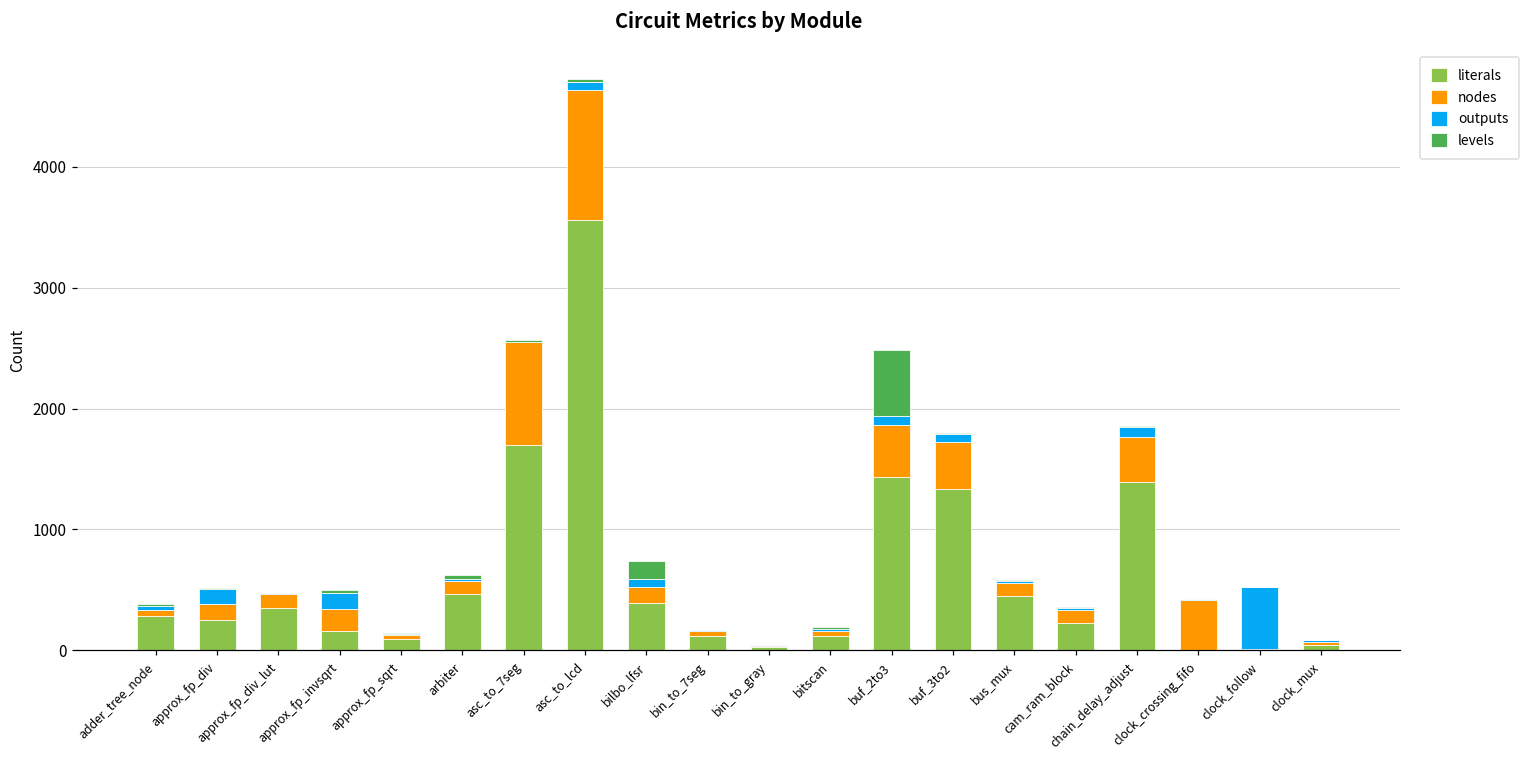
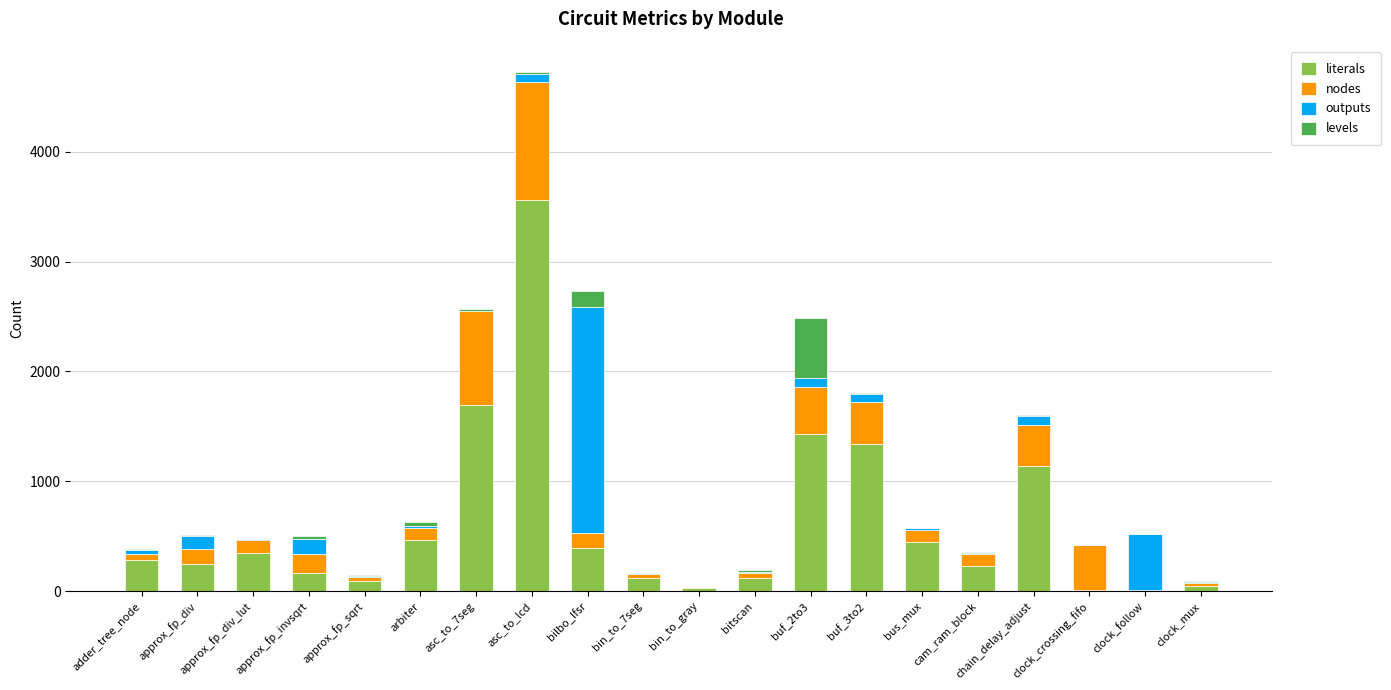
  {
    "literals": {
      "adder_tree_node": 290,
      "approx_fp_div": 250,
      "approx_fp_div_lut": 350,
      "approx_fp_invsqrt": 160,
      "approx_fp_sqrt": 90,
      "arbiter": 470,
      "asc_to_7seg": 1700,
      "asc_to_lcd": 3560,
      "bilbo_lfsr": 390,
      "bin_to_7seg": 120,
      "bin_to_gray": 30,
      "bitscan": 120,
      "buf_2to3": 1430,
      "buf_3to2": 1340,
      "bus_mux": 450,
      "cam_ram_block": 230,
-     "chain_delay_adjust": 1390,
+     "chain_delay_adjust": 1140,
      "clock_mux": 50
    },
    "nodes": {
      "adder_tree_node": 50,
      "approx_fp_div": 140,
      "approx_fp_div_lut": 110,
      "approx_fp_invsqrt": 180,
      "approx_fp_sqrt": 30,
      "arbiter": 110,
      "asc_to_7seg": 850,
      "asc_to_lcd": 1070,
      "bilbo_lfsr": 140,
      "bin_to_7seg": 40,
      "bitscan": 40,
      "buf_2to3": 430,
      "buf_3to2": 390,
      "bus_mux": 110,
      "cam_ram_block": 110,
      "chain_delay_adjust": 380,
      "clock_crossing_fifo": 410,
      "clock_mux": 30
    },
    "outputs": {
      "adder_tree_node": 30,
      "approx_fp_div": 120,
      "approx_fp_invsqrt": 130,
      "asc_to_lcd": 70,
-     "bilbo_lfsr": 70,
+     "bilbo_lfsr": 2060,
      "buf_2to3": 80,
      "buf_3to2": 70,
      "chain_delay_adjust": 80,
      "clock_follow": 510
    },
    "levels": {
      "approx_fp_invsqrt": 30,
      "arbiter": 30,
      "bilbo_lfsr": 140,
      "buf_2to3": 550
    }
  }
